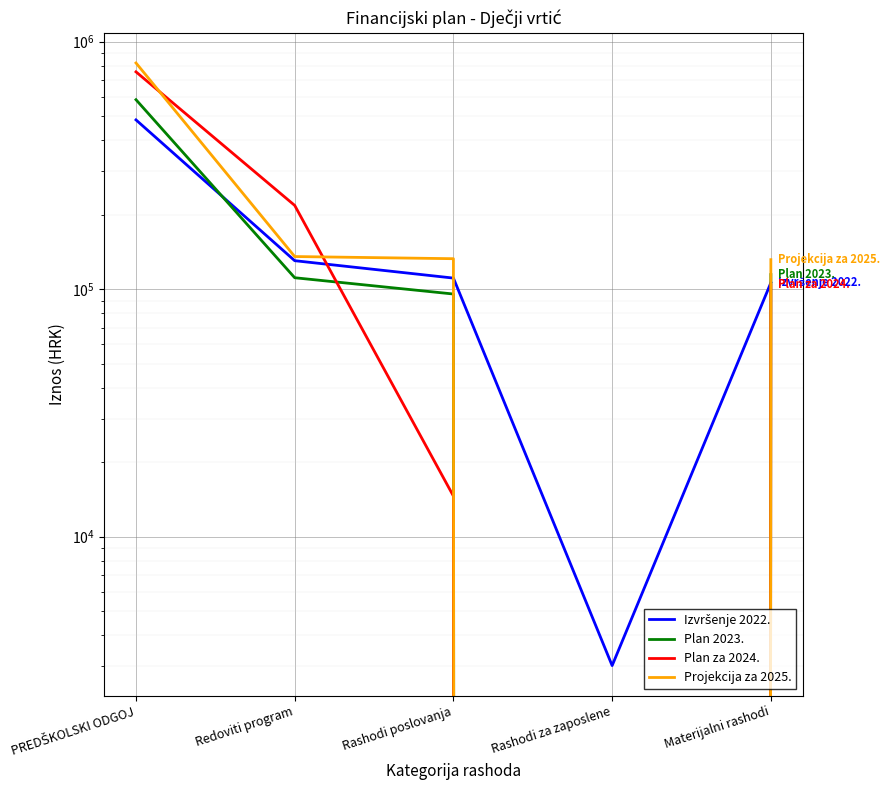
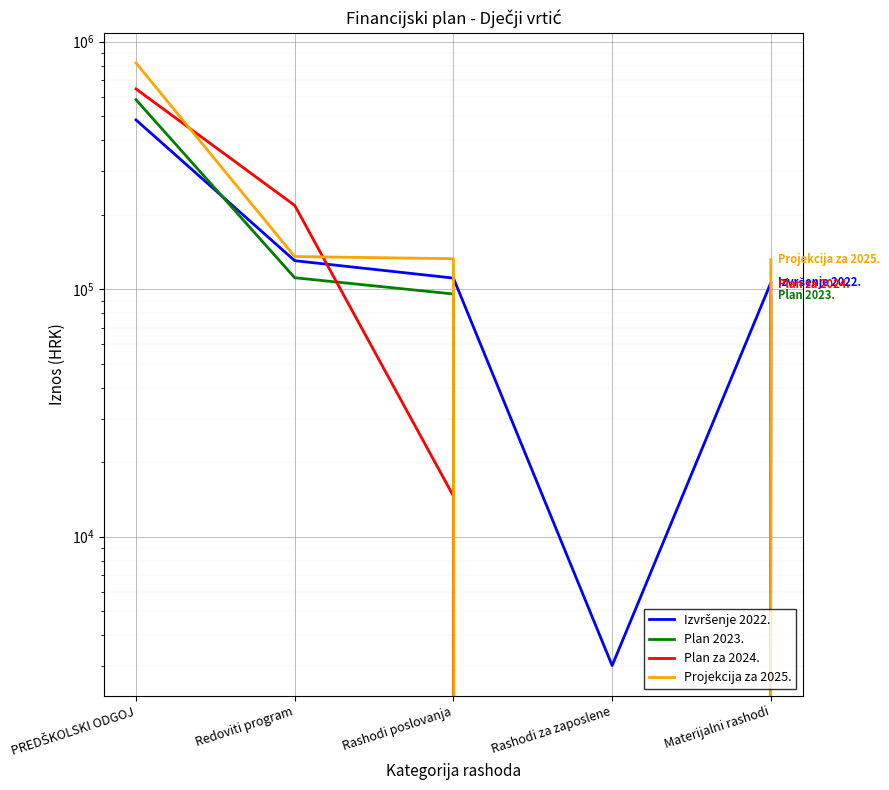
  {
    "Izvršenje 2022.": {
      "PREDŠKOLSKI ODGOJ": 480000,
      "Redoviti program": 130000,
      "Rashodi poslovanja": 110000,
      "Rashodi za zaposlene": 3000
    },
    "Plan 2023.": {
      "PREDŠKOLSKI ODGOJ": 580000,
      "Redoviti program": 110000,
      "Rashodi poslovanja": 96000,
-     "Materijalni rashodi": 110000
+     "Materijalni rashodi": 95000
    },
    "Plan za 2024.": {
-     "PREDŠKOLSKI ODGOJ": 760000,
+     "PREDŠKOLSKI ODGOJ": 640000,
      "Redoviti program": 220000,
      "Rashodi poslovanja": 15000
    },
    "Projekcija za 2025.": {
      "PREDŠKOLSKI ODGOJ": 820000,
      "Redoviti program": 140000,
      "Rashodi poslovanja": 130000
    }
  }
